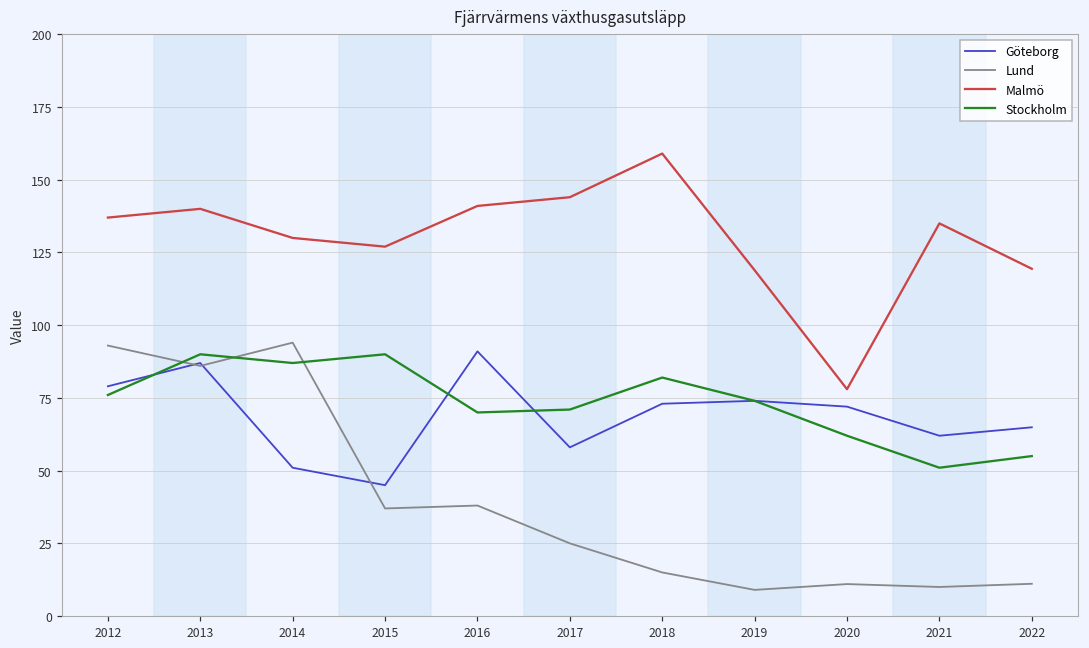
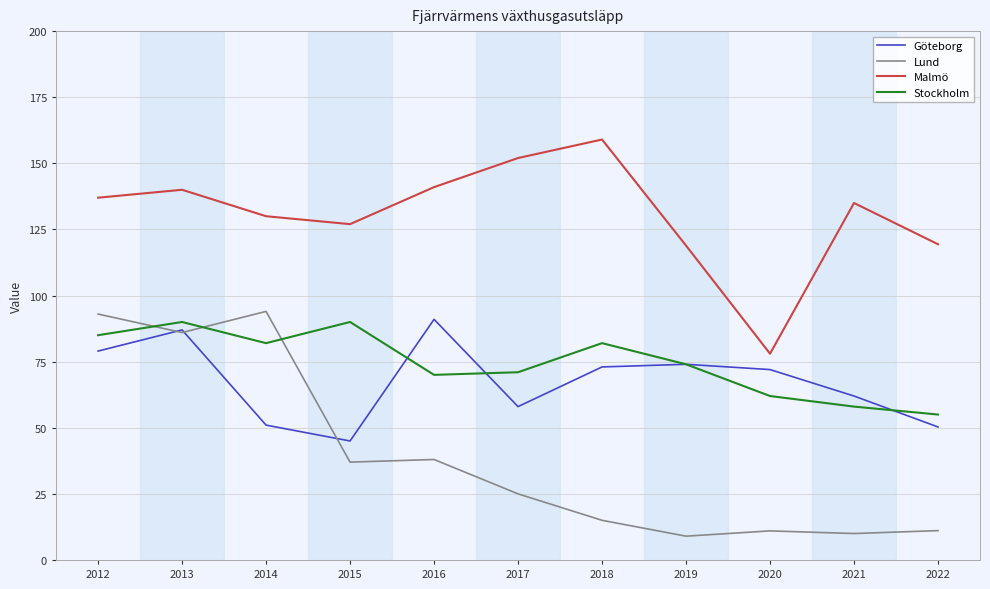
  {
    "Göteborg": {
      "2012": 79,
      "2013": 87,
      "2014": 51,
      "2015": 45,
      "2016": 91,
      "2017": 58,
      "2018": 73,
      "2020": 72,
      "2021": 62,
-     "2022": 65
+     "2022": 50
    },
    "Lund": {
      "2012": 93,
      "2013": 86,
      "2014": 94,
      "2015": 37,
      "2016": 38,
      "2017": 25,
      "2018": 15,
      "2019": 9,
      "2020": 11,
      "2021": 10,
      "2022": 11
    },
    "Malmö": {
      "2012": 137,
      "2013": 140,
      "2014": 130,
      "2015": 127,
      "2016": 141,
-     "2017": 144,
+     "2017": 152,
      "2018": 159,
      "2019": 119,
      "2020": 78,
      "2021": 135,
      "2022": 119
    },
    "Stockholm": {
-     "2012": 76,
+     "2012": 85,
      "2013": 90,
-     "2014": 87,
+     "2014": 82,
      "2015": 90,
      "2016": 70,
      "2017": 71,
      "2018": 82,
      "2020": 62,
-     "2021": 51,
+     "2021": 58,
      "2022": 55
    }
  }
